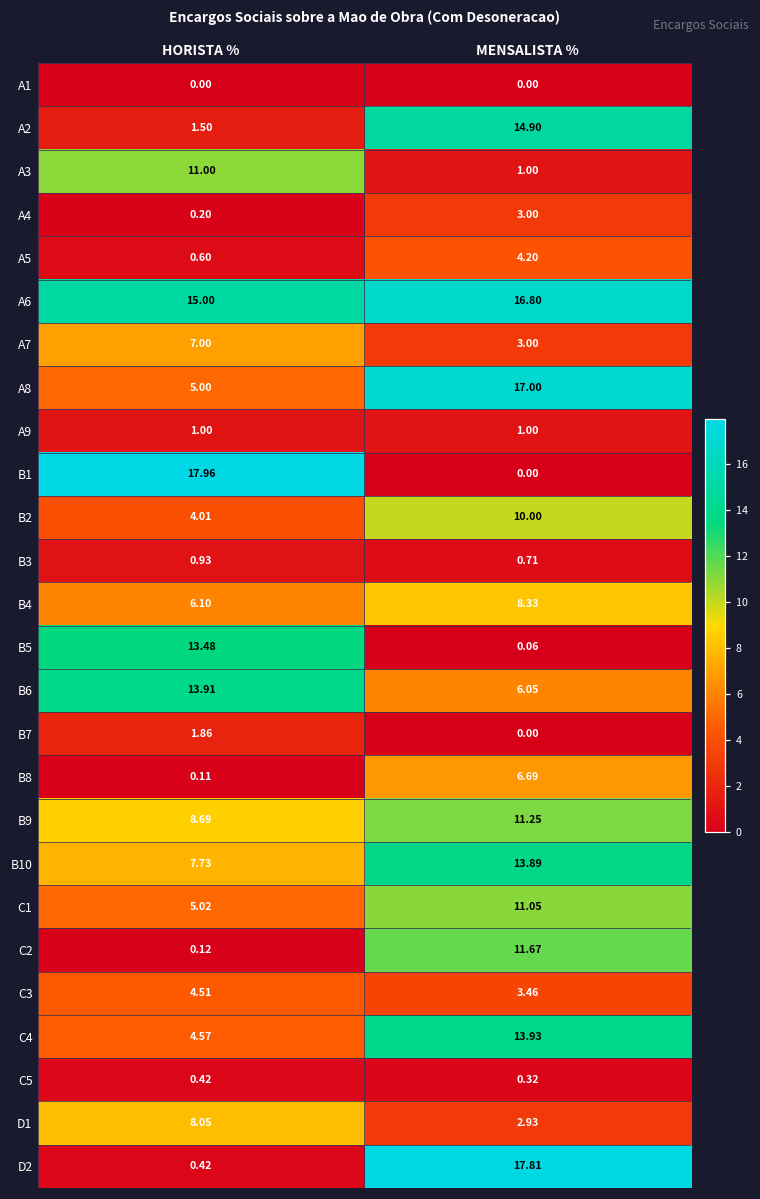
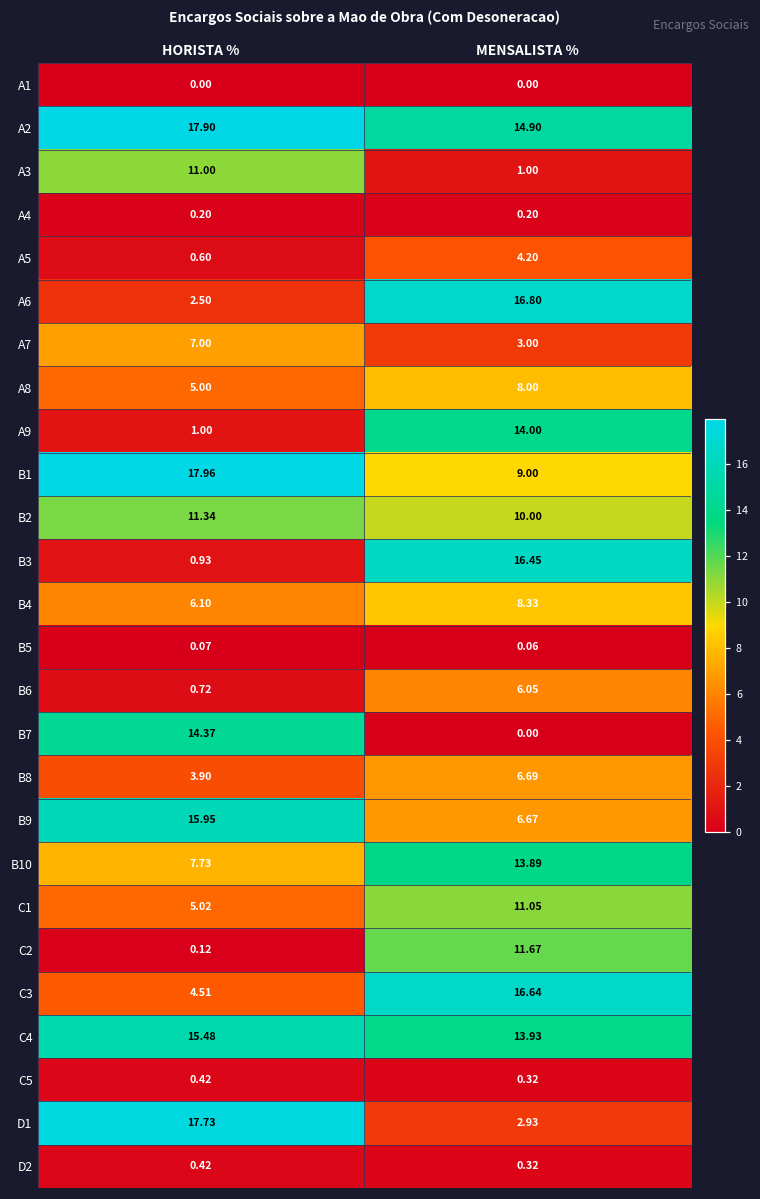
  {
    "A1": {
      "HORISTA %": 0.00,
      "MENSALISTA %": 0.00
    },
    "A2": {
-     "HORISTA %": 1.50,
+     "HORISTA %": 17.90,
      "MENSALISTA %": 14.90
    },
    "A3": {
      "HORISTA %": 11.00,
      "MENSALISTA %": 1.00
    },
    "A4": {
      "HORISTA %": 0.20,
-     "MENSALISTA %": 3.00
+     "MENSALISTA %": 0.20
    },
    "A5": {
      "HORISTA %": 0.60,
      "MENSALISTA %": 4.20
    },
    "A6": {
-     "HORISTA %": 15.00,
+     "HORISTA %": 2.50,
      "MENSALISTA %": 16.80
    },
    "A7": {
      "HORISTA %": 7.00,
      "MENSALISTA %": 3.00
    },
    "A8": {
      "HORISTA %": 5.00,
-     "MENSALISTA %": 17.00
+     "MENSALISTA %": 8.00
    },
    "A9": {
      "HORISTA %": 1.00,
-     "MENSALISTA %": 1.00
+     "MENSALISTA %": 14.00
    },
    "B1": {
      "HORISTA %": 17.96,
-     "MENSALISTA %": 0.00
+     "MENSALISTA %": 9.00
    },
    "B2": {
-     "HORISTA %": 4.01,
+     "HORISTA %": 11.34,
      "MENSALISTA %": 10.00
    },
    "B3": {
      "HORISTA %": 0.93,
-     "MENSALISTA %": 0.71
+     "MENSALISTA %": 16.45
    },
    "B4": {
      "HORISTA %": 6.10,
      "MENSALISTA %": 8.33
    },
    "B5": {
-     "HORISTA %": 13.48,
+     "HORISTA %": 0.07,
      "MENSALISTA %": 0.06
    },
    "B6": {
-     "HORISTA %": 13.91,
+     "HORISTA %": 0.72,
      "MENSALISTA %": 6.05
    },
    "B7": {
-     "HORISTA %": 1.86,
+     "HORISTA %": 14.37,
      "MENSALISTA %": 0.00
    },
    "B8": {
-     "HORISTA %": 0.11,
+     "HORISTA %": 3.90,
      "MENSALISTA %": 6.69
    },
    "B9": {
-     "HORISTA %": 8.69,
-     "MENSALISTA %": 11.25
+     "HORISTA %": 15.95,
+     "MENSALISTA %": 6.67
    },
    "B10": {
      "HORISTA %": 7.73,
      "MENSALISTA %": 13.89
    },
    "C1": {
      "HORISTA %": 5.02,
      "MENSALISTA %": 11.05
    },
    "C2": {
      "HORISTA %": 0.12,
      "MENSALISTA %": 11.67
    },
    "C3": {
      "HORISTA %": 4.51,
-     "MENSALISTA %": 3.46
+     "MENSALISTA %": 16.64
    },
    "C4": {
-     "HORISTA %": 4.57,
+     "HORISTA %": 15.48,
      "MENSALISTA %": 13.93
    },
    "C5": {
      "HORISTA %": 0.42,
      "MENSALISTA %": 0.32
    },
    "D1": {
-     "HORISTA %": 8.05,
+     "HORISTA %": 17.73,
      "MENSALISTA %": 2.93
    },
    "D2": {
      "HORISTA %": 0.42,
-     "MENSALISTA %": 17.81
+     "MENSALISTA %": 0.32
    }
  }
